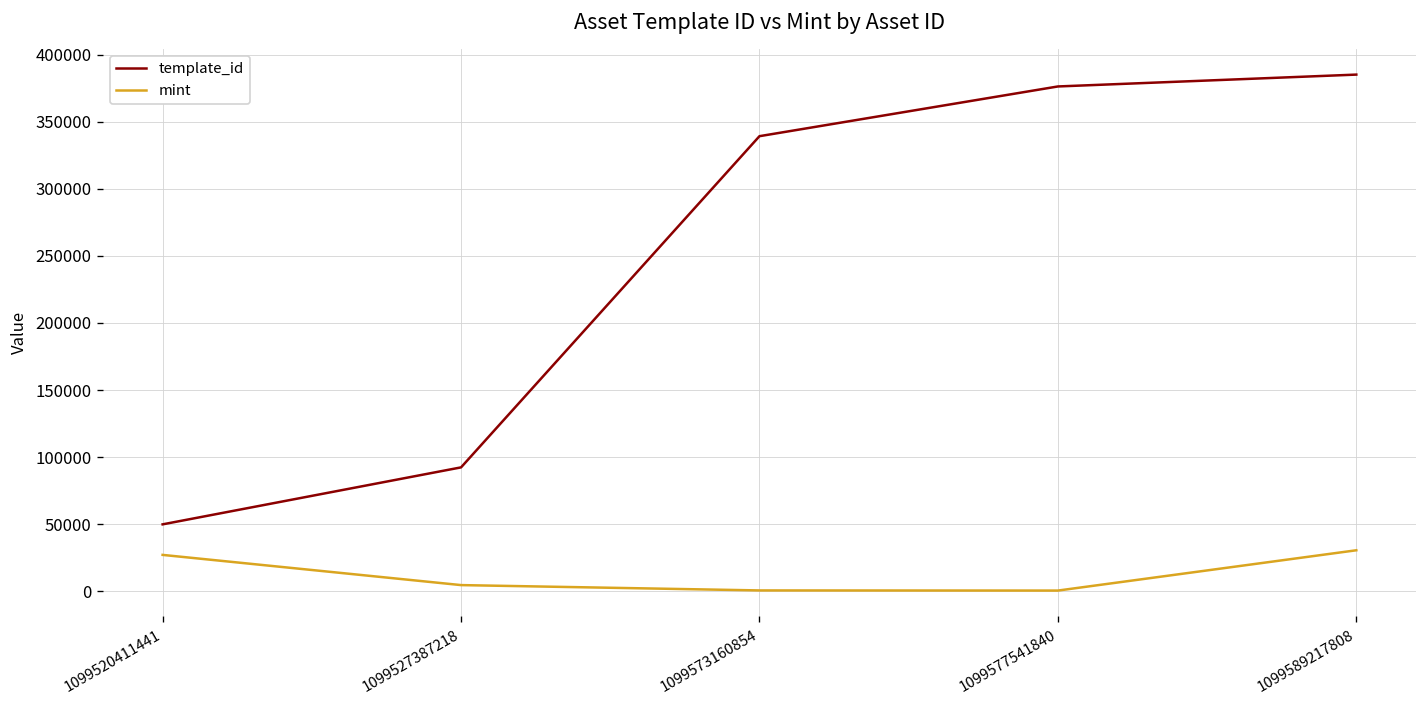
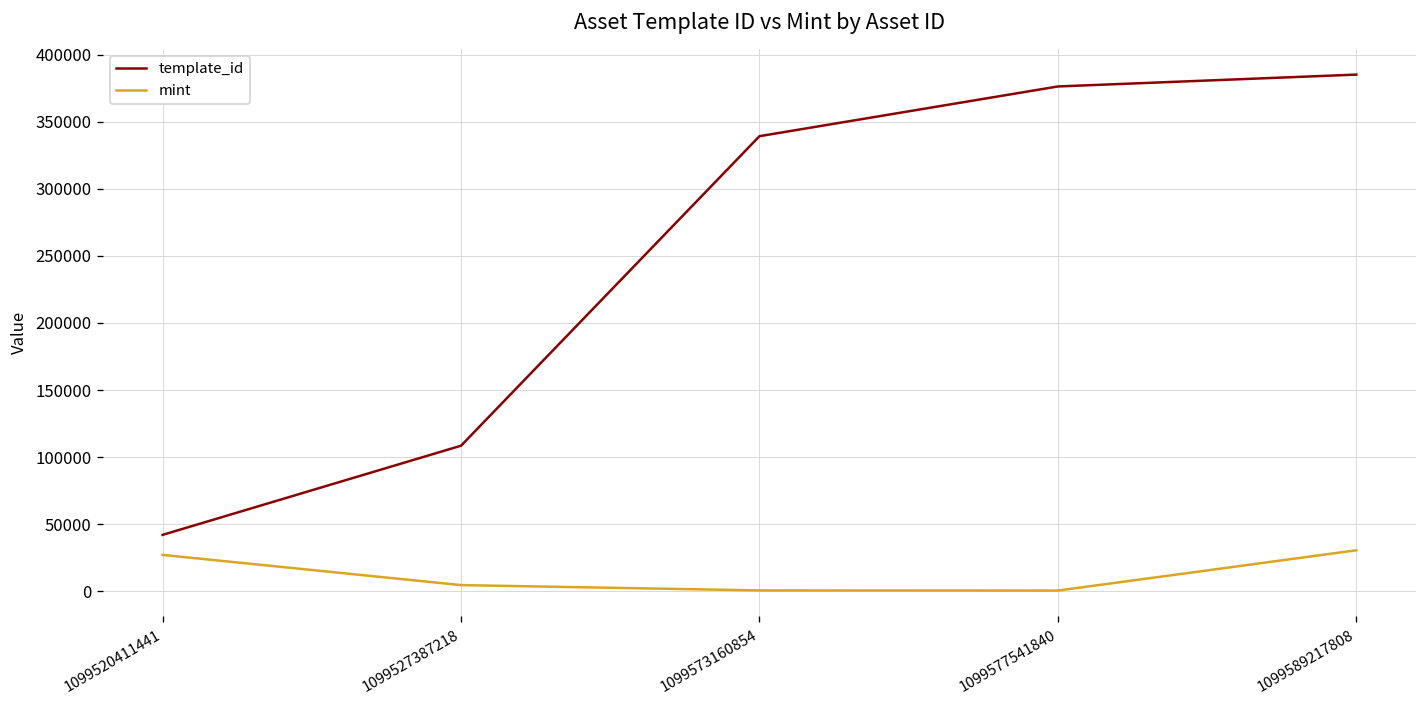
  {
    "template_id": {
-     "1099520411441": 50000,
-     "1099527387218": 92000,
+     "1099520411441": 42000,
+     "1099527387218": 108000,
      "1099573160854": 339000,
      "1099577541840": 376000,
      "1099589217808": 385000
    },
    "mint": {
      "1099520411441": 27000,
      "1099527387218": 5000,
      "1099573160854": 1000,
      "1099577541840": 0,
      "1099589217808": 31000
    }
  }
